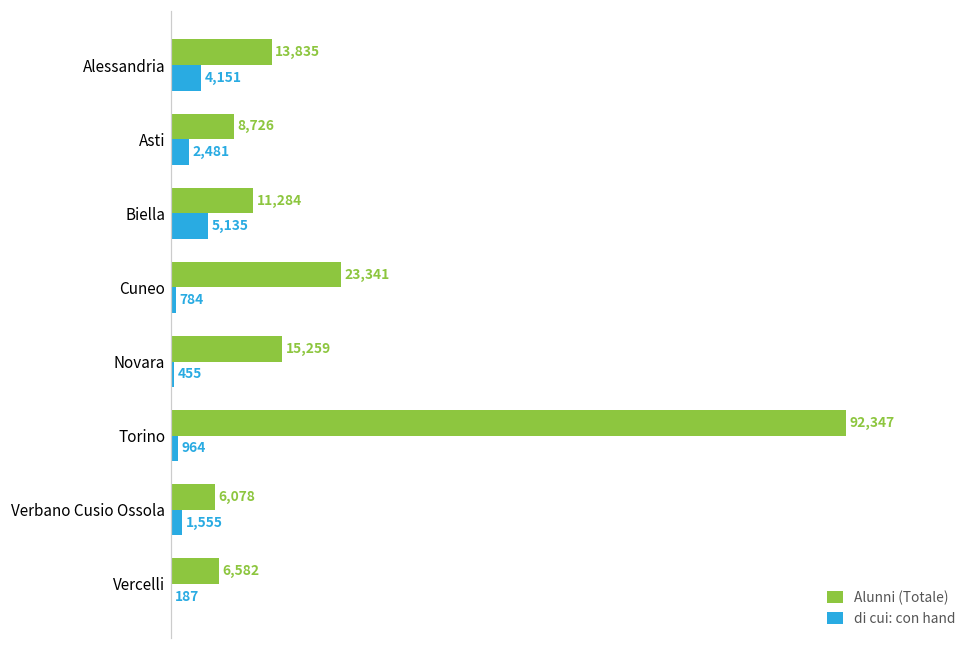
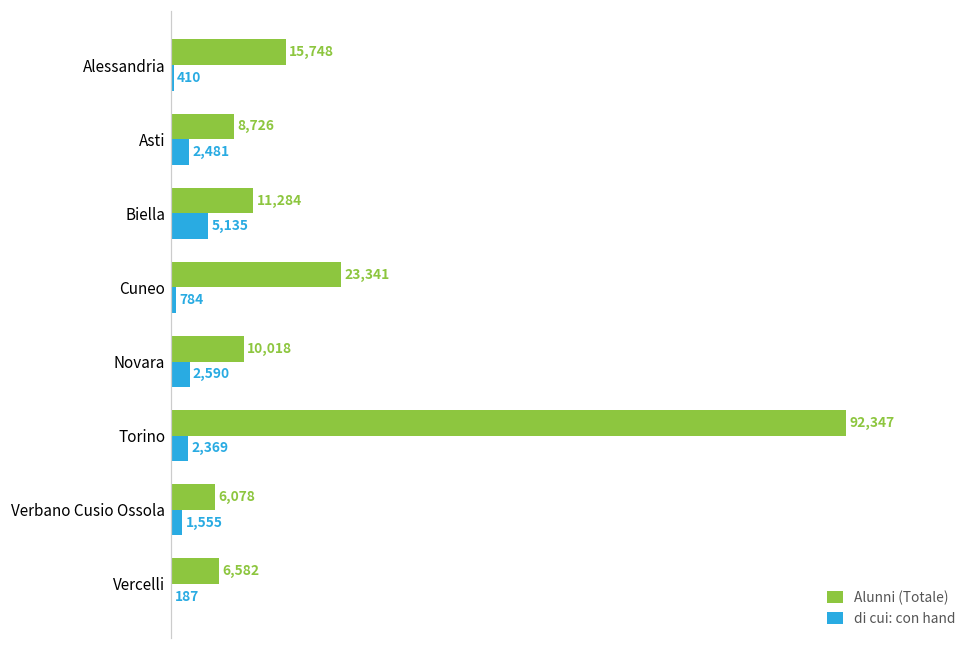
  {
    "Alunni (Totale)": {
-     "Alessandria": "13,835",
+     "Alessandria": "15,748",
      "Asti": "8,726",
      "Biella": "11,284",
      "Cuneo": "23,341",
-     "Novara": "15,259",
+     "Novara": "10,018",
      "Torino": "92,347",
      "Verbano Cusio Ossola": "6,078",
      "Vercelli": "6,582"
    },
    "di cui: con hand": {
-     "Alessandria": "4,151",
+     "Alessandria": "410",
      "Asti": "2,481",
      "Biella": "5,135",
      "Cuneo": "784",
-     "Novara": "455",
-     "Torino": "964",
+     "Novara": "2,590",
+     "Torino": "2,369",
      "Verbano Cusio Ossola": "1,555",
      "Vercelli": "187"
    }
  }
